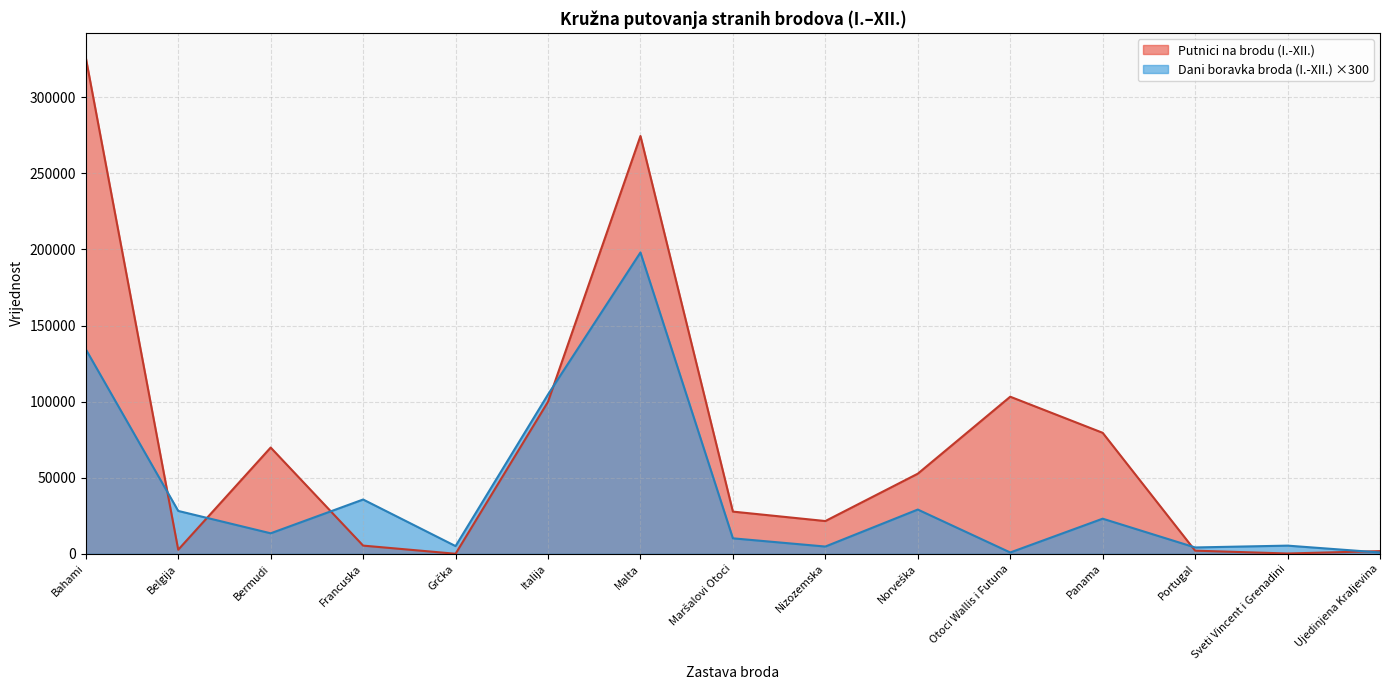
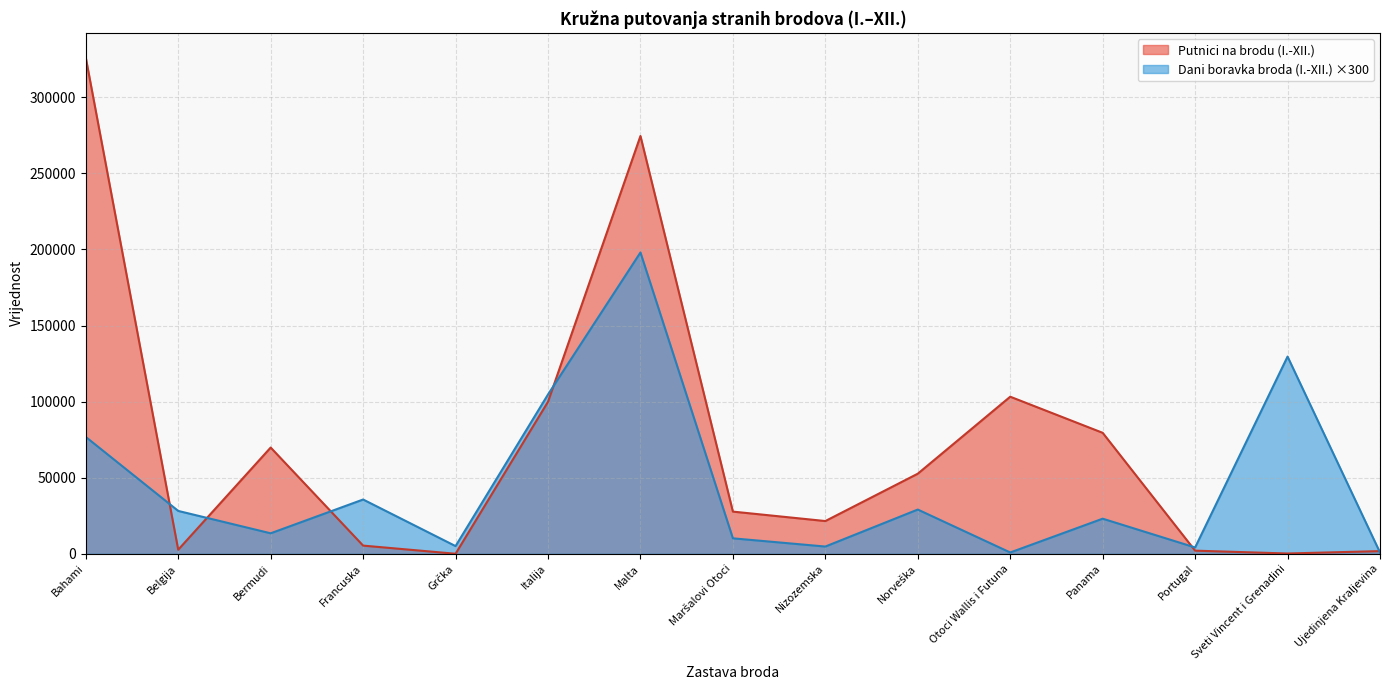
  {
    "Putnici na brodu (I.-XII.)": {
      "Bahami": 326000,
      "Belgija": 3000,
      "Bermudi": 70000,
      "Francuska": 5000,
      "Grčka": 0,
      "Italija": 100000,
      "Malta": 275000,
      "Maršalovi Otoci": 28000,
      "Nizozemska": 22000,
      "Norveška": 53000,
      "Otoci Wallis i Futuna": 103000,
      "Panama": 80000,
      "Portugal": 2000,
      "Sveti Vincent i Grenadini": 0
    },
    "Dani boravka broda (I.-XII.) ×300": {
-     "Bahami": 134000,
+     "Bahami": 77000,
      "Belgija": 28000,
      "Bermudi": 14000,
      "Francuska": 36000,
      "Grčka": 5000,
      "Italija": 105000,
      "Malta": 198000,
      "Maršalovi Otoci": 10000,
      "Nizozemska": 5000,
      "Norveška": 29000,
      "Otoci Wallis i Futuna": 1000,
      "Panama": 23000,
      "Portugal": 4000,
-     "Sveti Vincent i Grenadini": 5000
+     "Sveti Vincent i Grenadini": 130000
    }
  }
